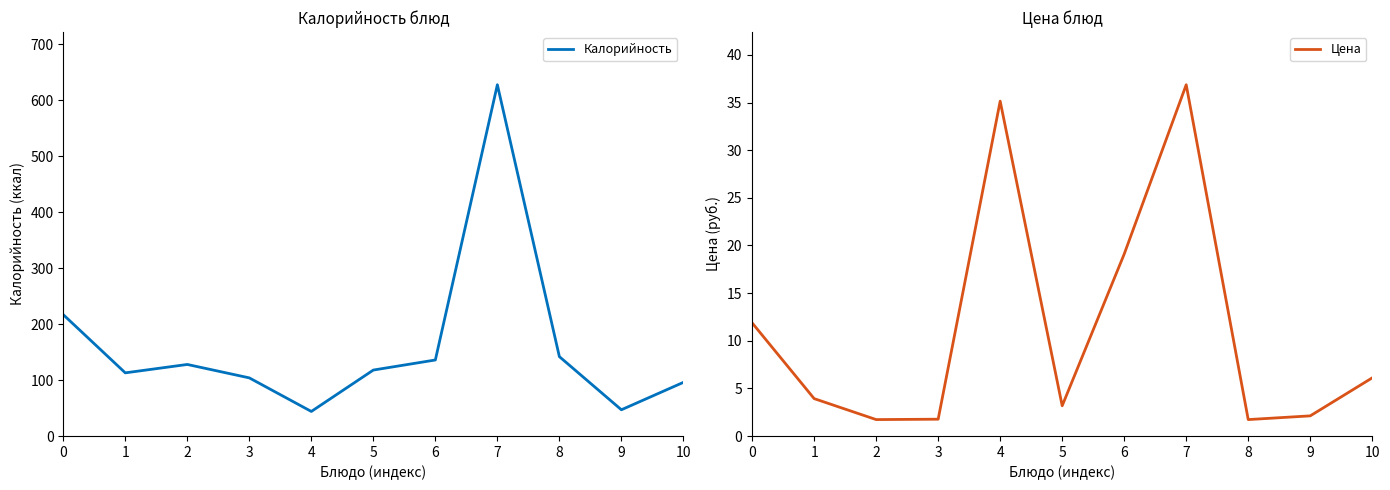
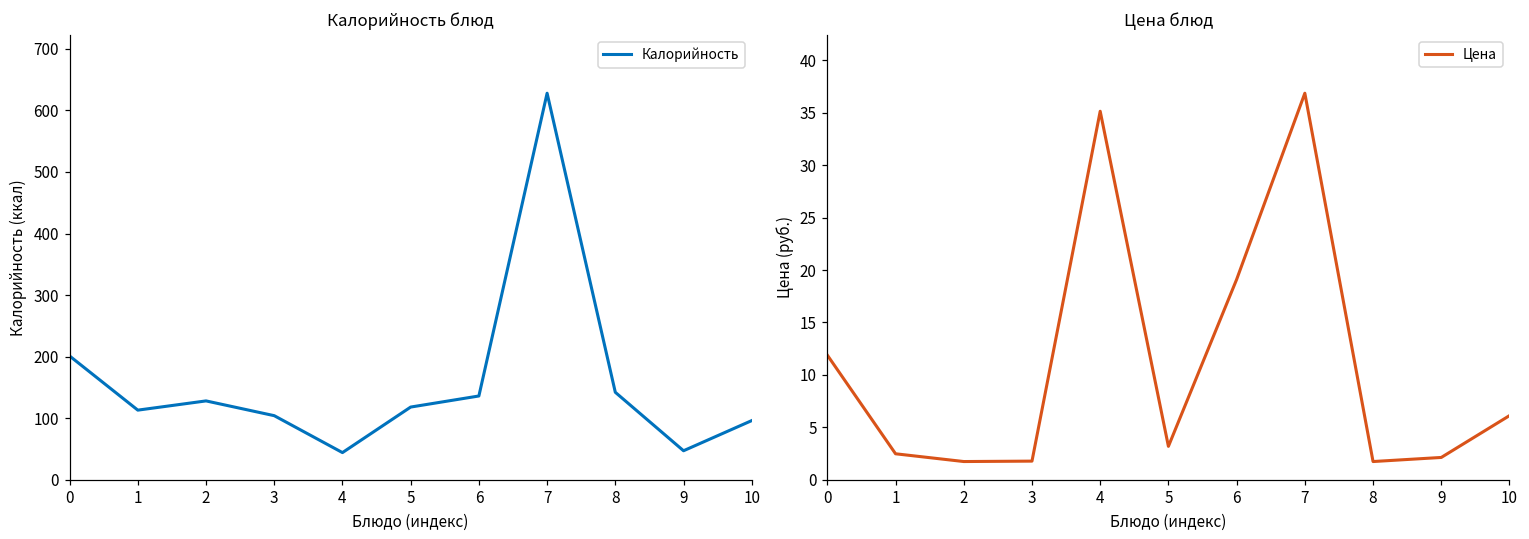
  {
    "Калорийность блюд": {
-     "0": 220,
+     "0": 200,
      "1": 110,
      "2": 130,
      "3": 100,
      "4": 40,
      "5": 120,
      "6": 140,
      "7": 630,
      "8": 140,
      "9": 50,
      "10": 100
    },
    "Цена блюд": {
      "0": 12,
-     "1": 4,
+     "1": 2,
      "2": 2,
      "3": 2,
      "4": 35,
      "5": 3,
      "6": 19,
      "7": 37,
      "8": 2,
      "9": 2,
      "10": 6
    }
  }
